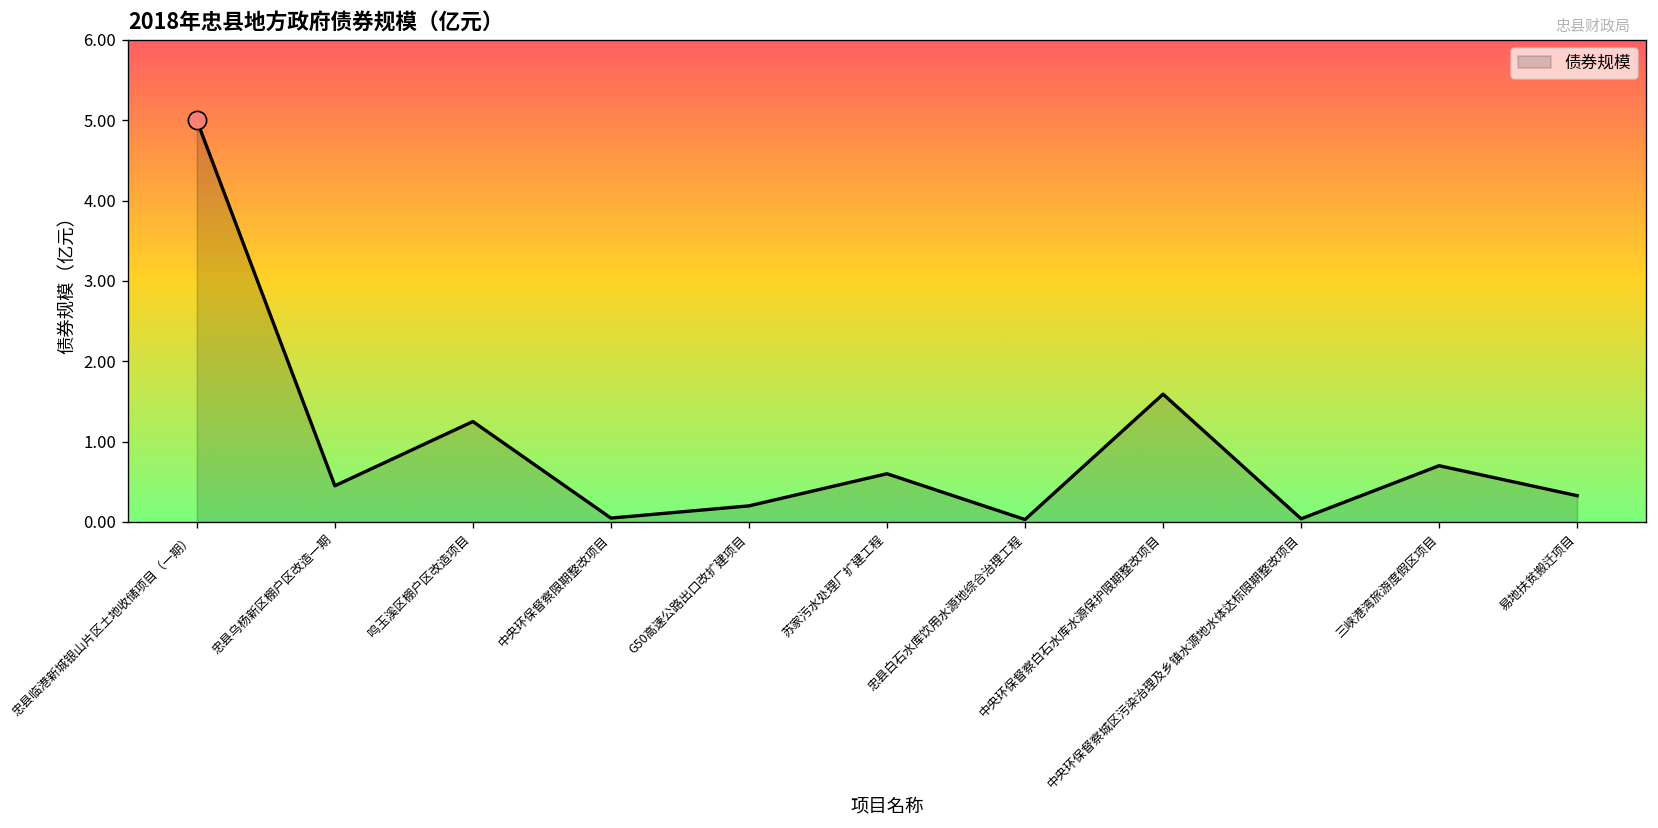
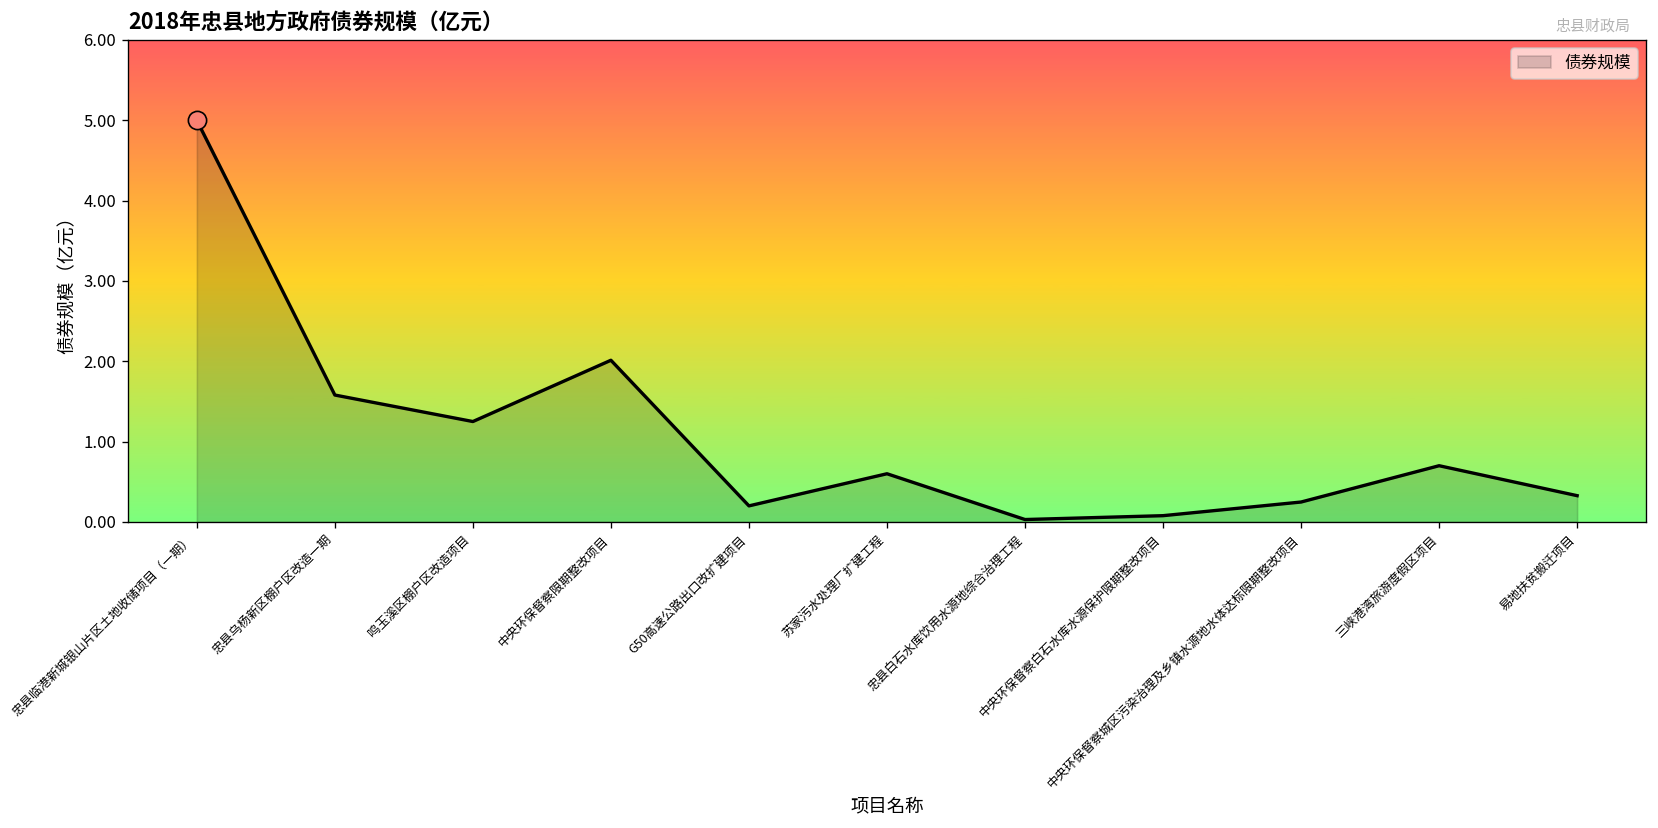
  {
    "债券规模": {
-     "忠县乌杨新区棚户区改造一期": 0.5,
+     "忠县乌杨新区棚户区改造一期": 1.6,
      "鸣玉溪区棚户区改造项目": 1.3,
-     "中央环保督察限期整改项目": 0.0,
+     "中央环保督察限期整改项目": 2.0,
      "G50高速公路出口改扩建项目": 0.2,
      "苏家污水处理厂扩建工程": 0.6,
      "忠县白石水库饮用水源地综合治理工程": 0.0,
-     "中央环保督察白石水库水源保护限期整改项目": 1.6,
-     "中央环保督察城区污染治理及乡镇水源地水体达标限期整改项目": 0.0,
+     "中央环保督察白石水库水源保护限期整改项目": 0.1,
+     "中央环保督察城区污染治理及乡镇水源地水体达标限期整改项目": 0.2,
      "三峡港湾旅游度假区项目": 0.7,
      "易地扶贫搬迁项目": 0.3
    }
  }
